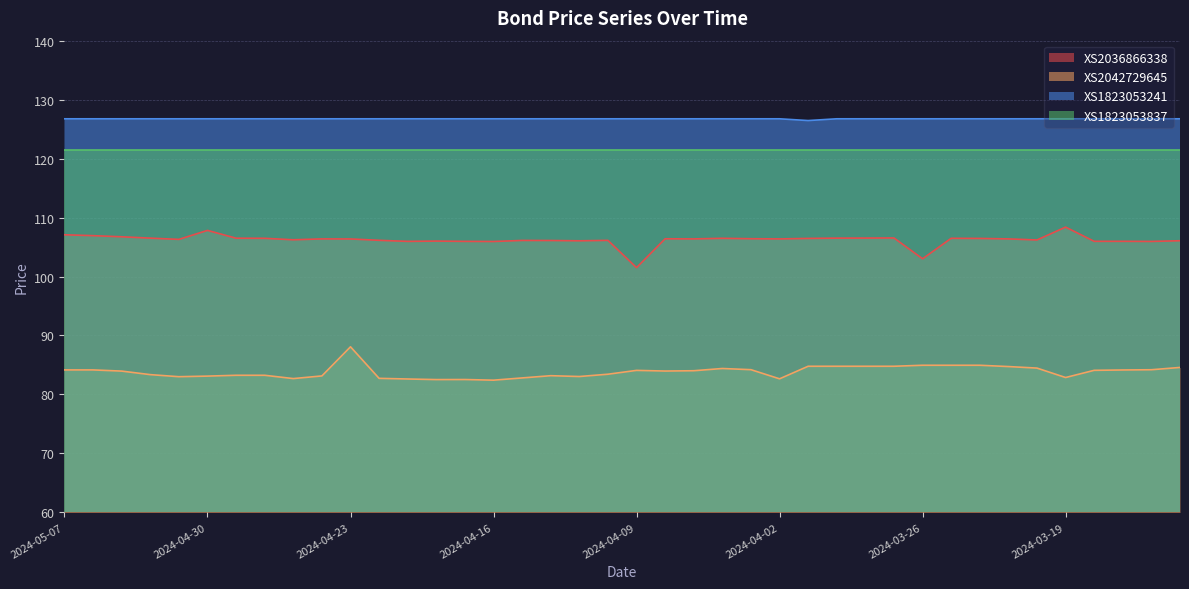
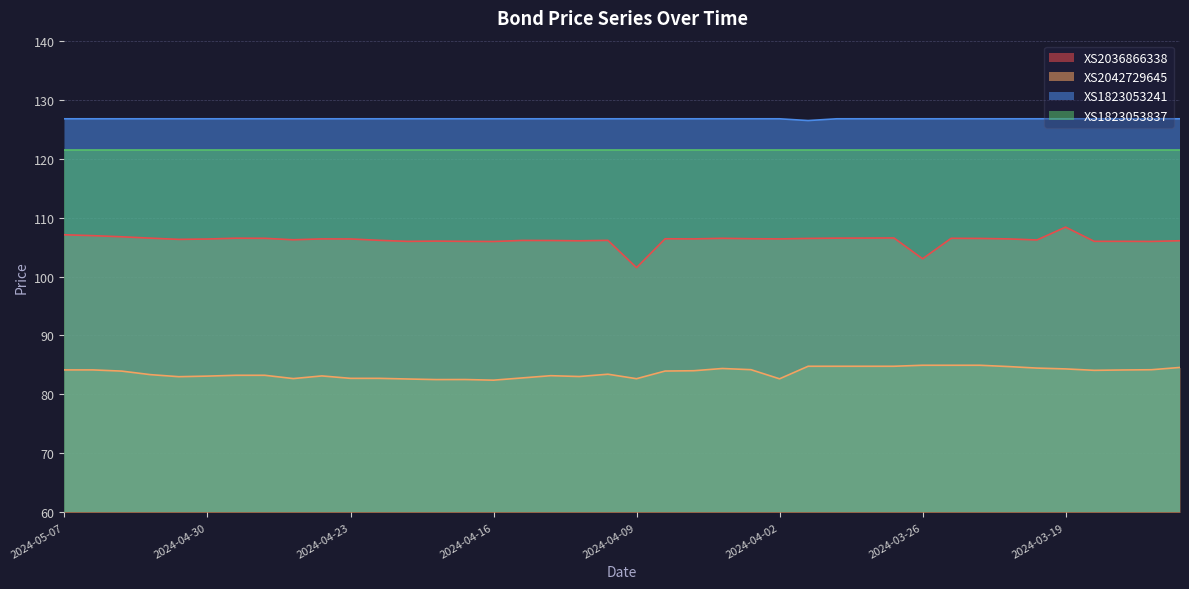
  {
    "XS2036866338": {
      "2024-05-07": 107,
-     "2024-04-30": 108,
+     "2024-04-30": 106,
      "2024-04-23": 106,
      "2024-04-16": 106,
      "2024-04-09": 102,
      "2024-04-02": 106,
      "2024-03-26": 103,
      "2024-03-19": 108
    },
    "XS2042729645": {
      "2024-05-07": 84,
      "2024-04-30": 83,
-     "2024-04-23": 88,
+     "2024-04-23": 83,
      "2024-04-16": 82,
-     "2024-04-09": 84,
+     "2024-04-09": 83,
      "2024-04-02": 83,
      "2024-03-26": 85,
-     "2024-03-19": 83
+     "2024-03-19": 84
    },
    "XS1823053241": {
      "2024-05-07": 127,
      "2024-04-30": 127,
      "2024-04-23": 127,
      "2024-04-16": 127,
      "2024-04-09": 127,
      "2024-04-02": 127,
      "2024-03-26": 127
    },
    "XS1823053837": {
      "2024-05-07": 121,
      "2024-04-30": 121,
      "2024-04-23": 121,
      "2024-04-16": 121,
      "2024-04-09": 121,
      "2024-04-02": 121,
      "2024-03-26": 121,
      "2024-03-19": 121
    }
  }
